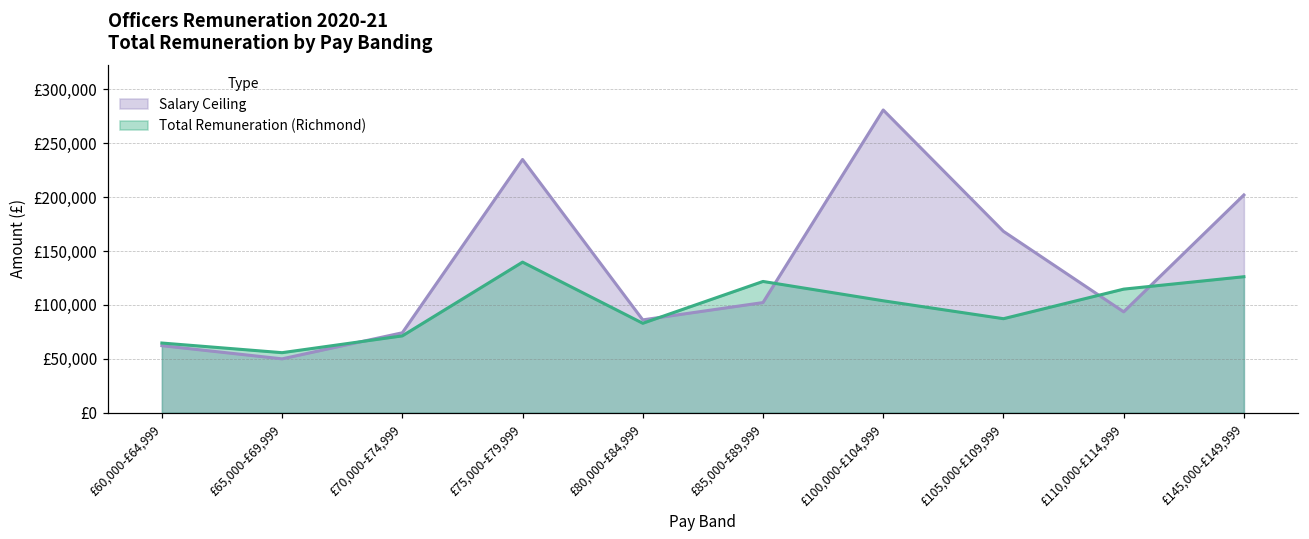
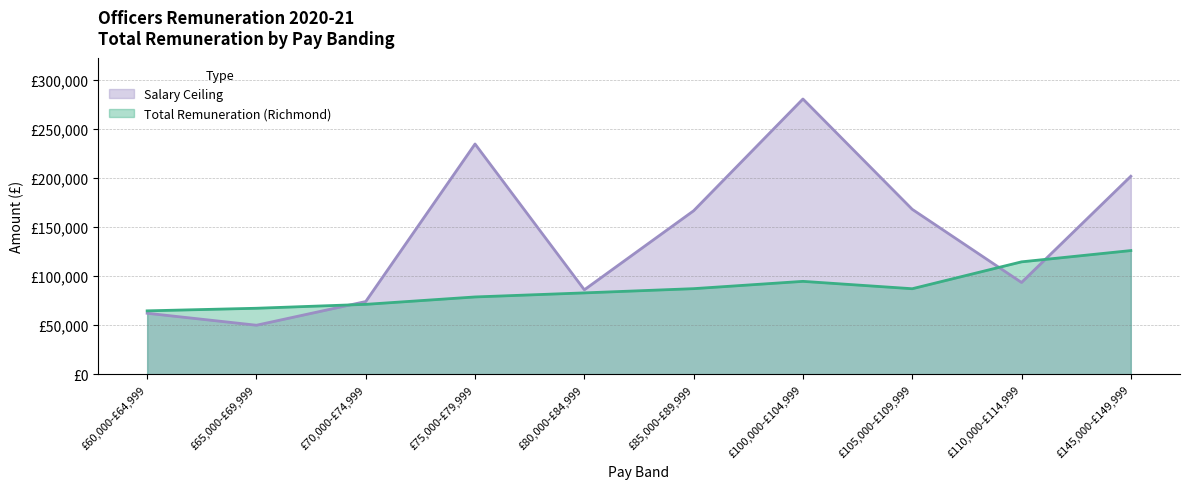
  {
    "Salary Ceiling": {
      "£65,000-£69,999": "£50,000",
      "£70,000-£74,999": "£70,000",
      "£75,000-£79,999": "£230,000",
      "£80,000-£84,999": "£90,000",
-     "£85,000-£89,999": "£100,000",
+     "£85,000-£89,999": "£170,000",
      "£100,000-£104,999": "£280,000",
      "£105,000-£109,999": "£170,000",
      "£110,000-£114,999": "£90,000",
      "£145,000-£149,999": "£200,000"
    },
    "Total Remuneration (Richmond)": {
-     "£65,000-£69,999": "£60,000",
+     "£65,000-£69,999": "£70,000",
      "£70,000-£74,999": "£70,000",
-     "£75,000-£79,999": "£140,000",
+     "£75,000-£79,999": "£80,000",
      "£80,000-£84,999": "£80,000",
-     "£85,000-£89,999": "£120,000",
-     "£100,000-£104,999": "£100,000",
+     "£85,000-£89,999": "£90,000",
+     "£100,000-£104,999": "£90,000",
      "£105,000-£109,999": "£90,000",
      "£110,000-£114,999": "£110,000",
      "£145,000-£149,999": "£130,000"
    }
  }
